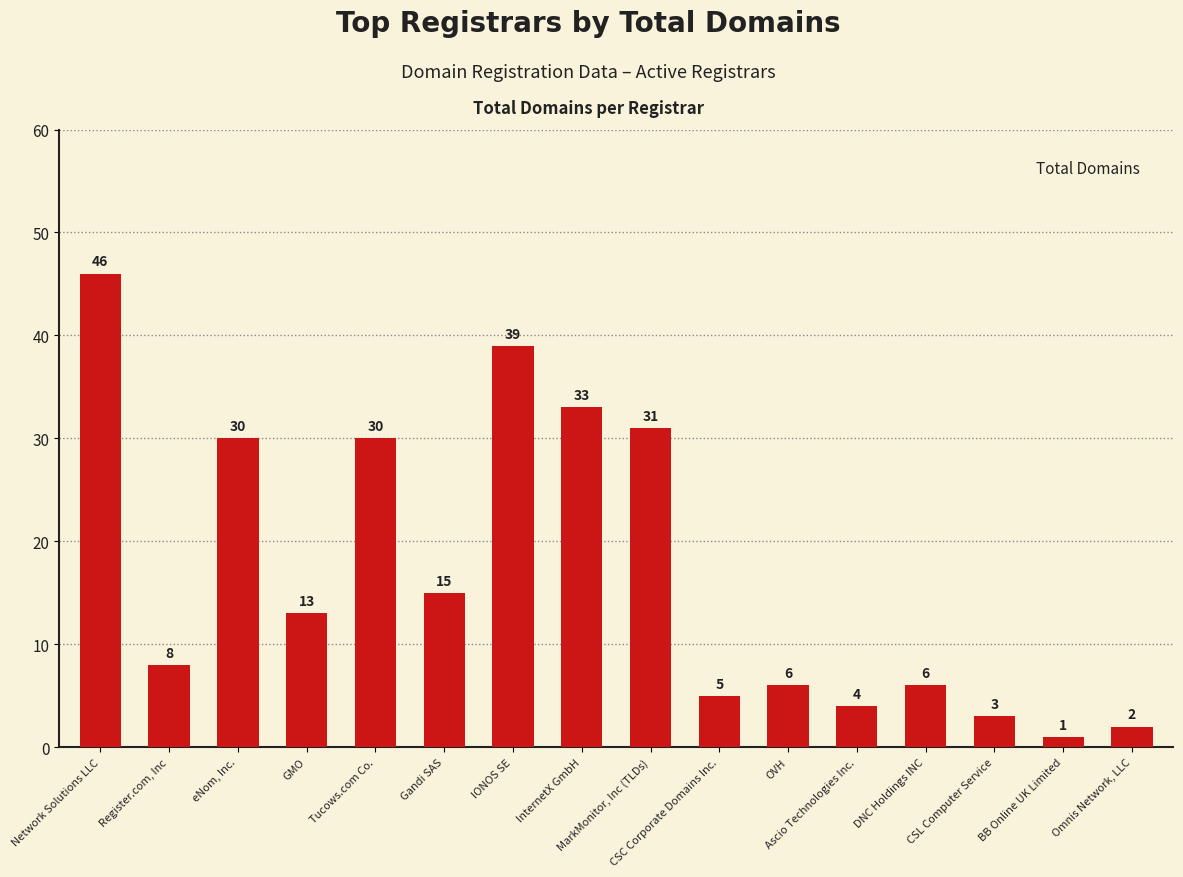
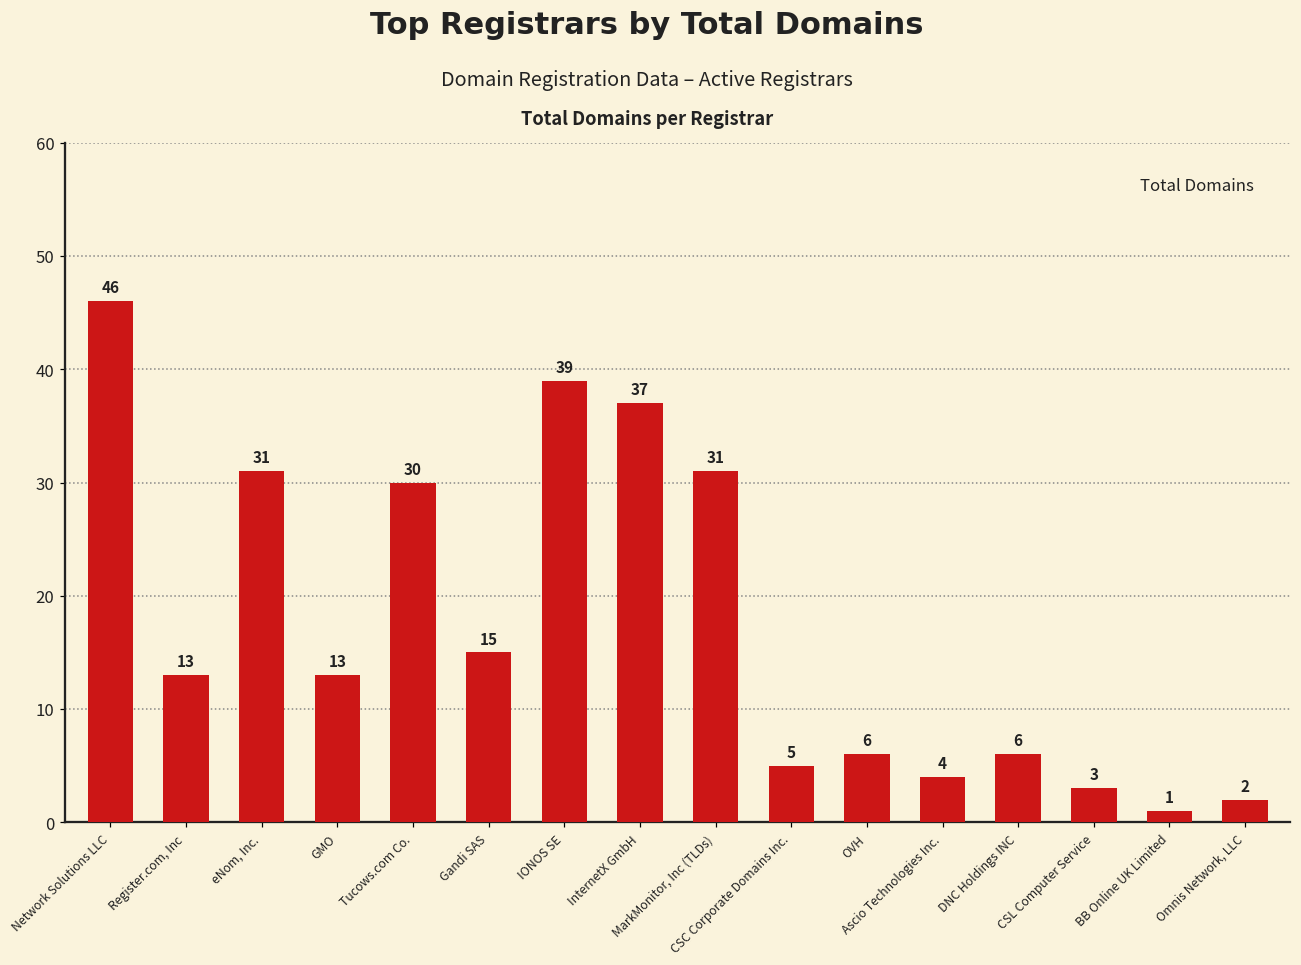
  {
    "Network Solutions LLC": 46,
-   "Register.com, Inc": 8,
-   "eNom, Inc.": 30,
+   "Register.com, Inc": 13,
+   "eNom, Inc.": 31,
    "GMO": 13,
    "Tucows.com Co.": 30,
    "Gandi SAS": 15,
    "IONOS SE": 39,
-   "InternetX GmbH": 33,
+   "InternetX GmbH": 37,
    "MarkMonitor, Inc (TLDs)": 31,
    "CSC Corporate Domains Inc.": 5,
    "OVH": 6,
    "Ascio Technologies Inc.": 4,
    "DNC Holdings INC": 6,
    "CSL Computer Service": 3,
    "BB Online UK Limited": 1,
    "Omnis Network, LLC": 2
  }
